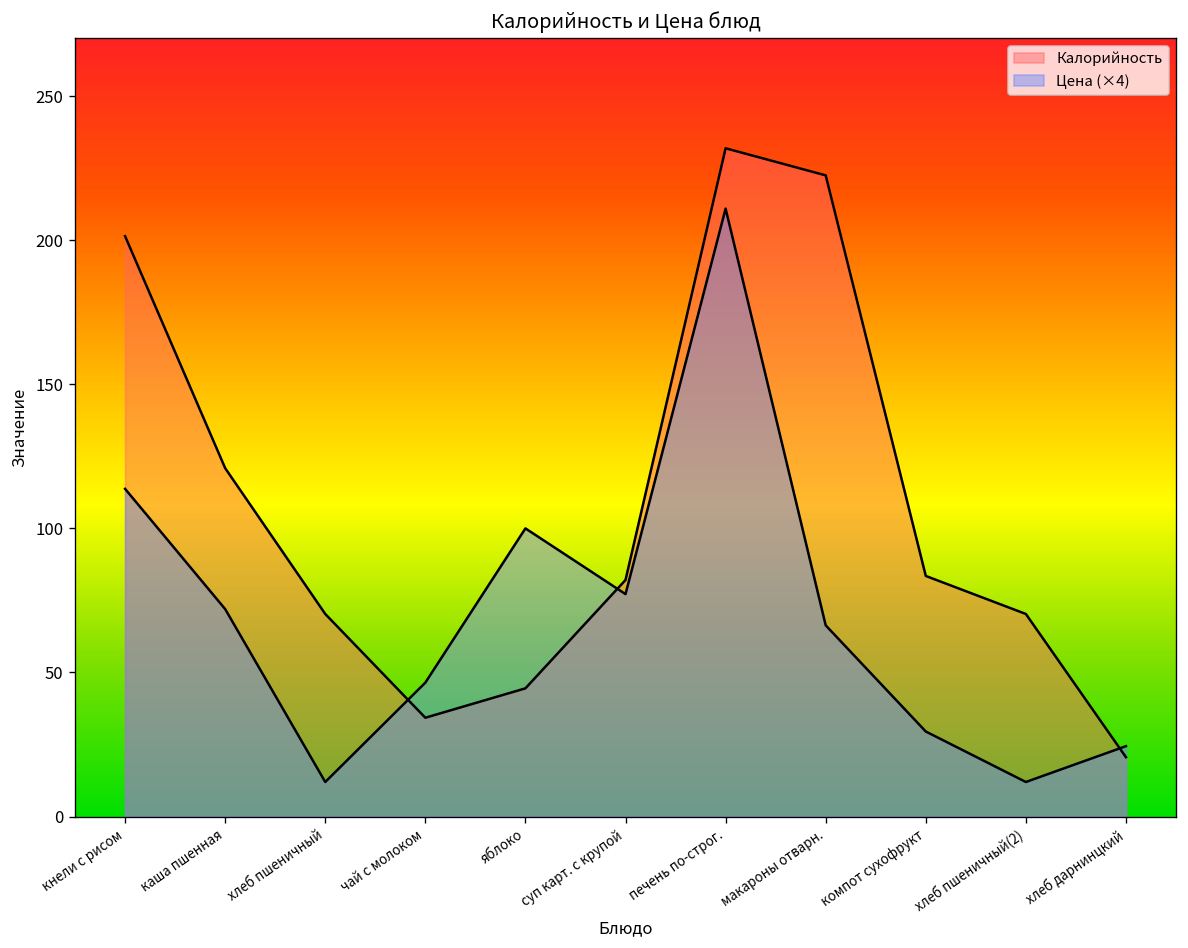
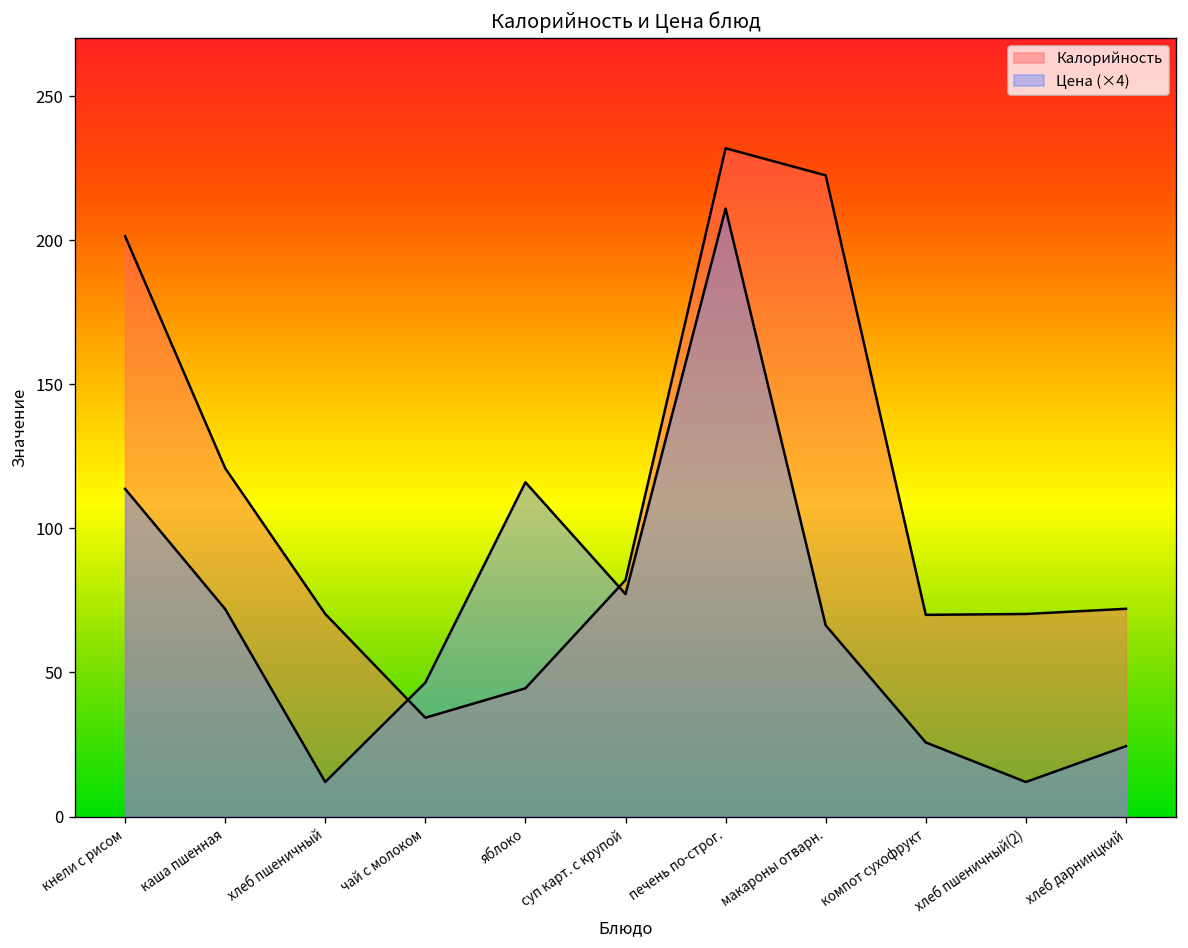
  {
    "Калорийность": {
      "кнели с рисом": 201,
      "каша пшенная": 121,
      "хлеб пшеничный": 70,
      "чай с молоком": 34,
      "яблоко": 45,
      "суп карт. с крупой": 82,
      "печень по-строг.": 232,
      "макароны отварн.": 223,
-     "компот сухофрукт": 84,
+     "компот сухофрукт": 70,
      "хлеб пшеничный(2)": 70,
-     "хлеб дарнинцкий": 21
+     "хлеб дарнинцкий": 72
    },
    "Цена (×4)": {
      "кнели с рисом": 114,
      "каша пшенная": 72,
      "хлеб пшеничный": 12,
      "чай с молоком": 46,
-     "яблоко": 100,
+     "яблоко": 116,
      "суп карт. с крупой": 77,
      "печень по-строг.": 211,
      "макароны отварн.": 66,
-     "компот сухофрукт": 30,
+     "компот сухофрукт": 26,
      "хлеб пшеничный(2)": 12,
      "хлеб дарнинцкий": 24
    }
  }
